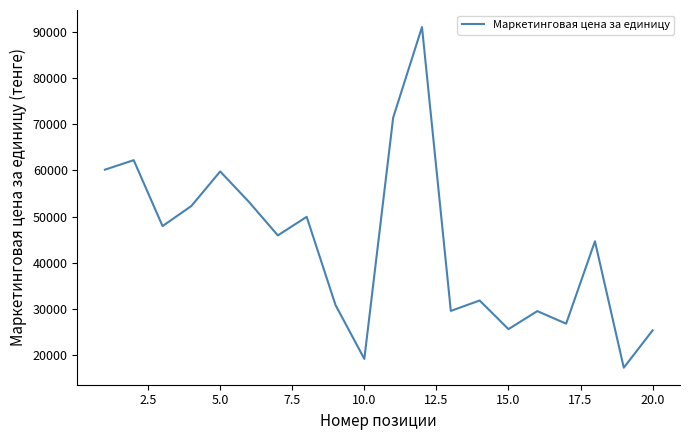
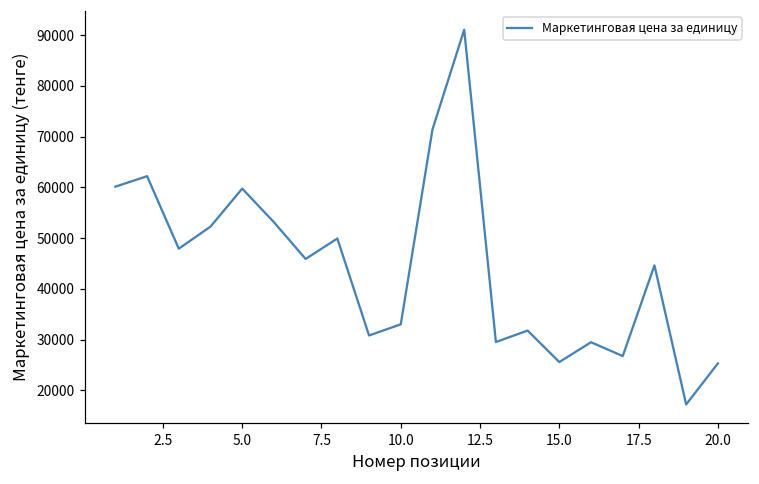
  {
    "5.0": 60000,
-   "10.0": 19000,
+   "10.0": 33000,
    "15.0": 26000,
    "20.0": 25000
  }
